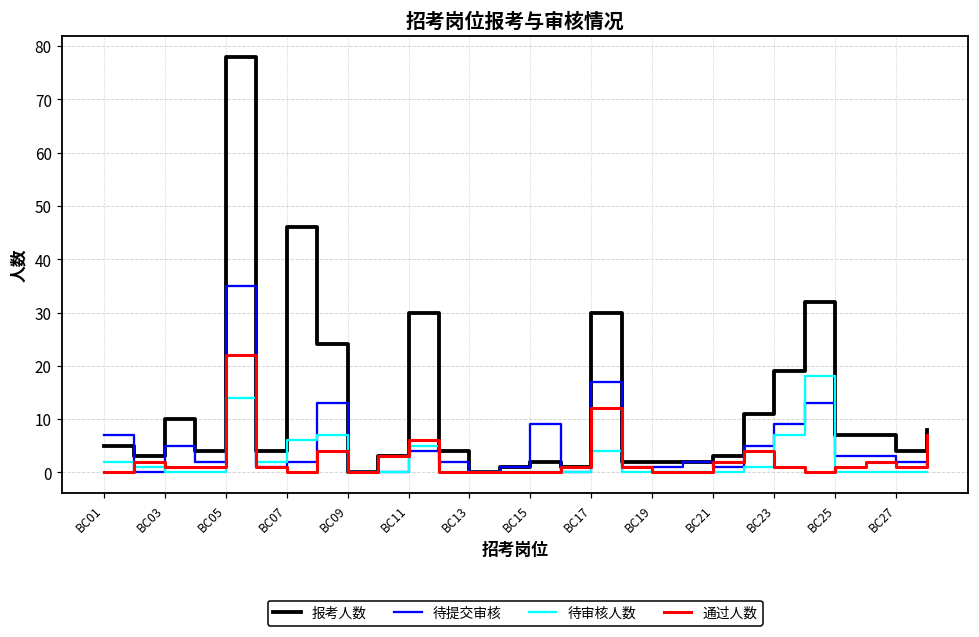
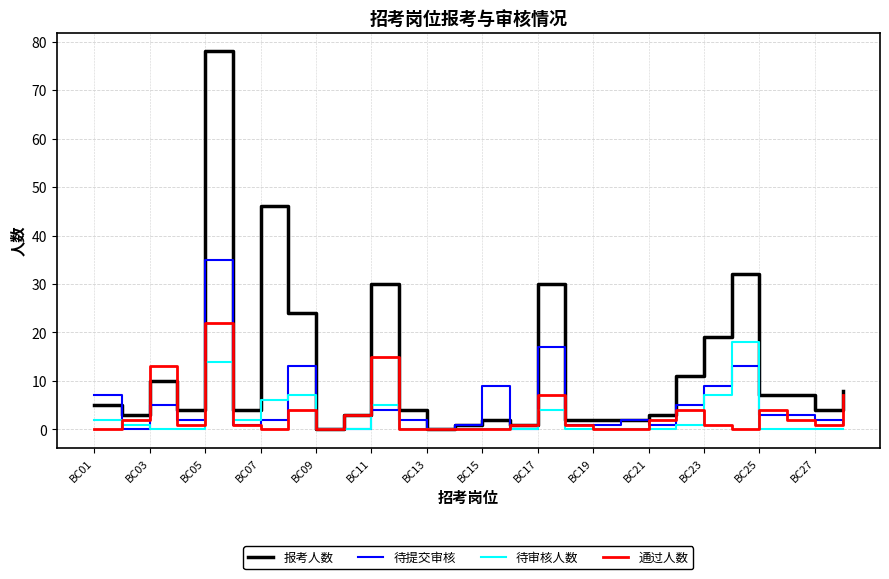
  {
    "报考人数": {
      "BC01": 5,
      "BC03": 10,
      "BC05": 78,
      "BC07": 46,
      "BC11": 30,
      "BC15": 2,
      "BC17": 30,
      "BC19": 2,
      "BC21": 3,
      "BC23": 19,
      "BC25": 7,
      "BC27": 4
    },
    "待提交审核": {
      "BC01": 7,
      "BC03": 5,
      "BC05": 35,
      "BC07": 2,
      "BC11": 4,
      "BC15": 9,
      "BC17": 17,
      "BC19": 1,
      "BC21": 1,
      "BC23": 9,
      "BC25": 3,
      "BC27": 2
    },
    "待审核人数": {
      "BC01": 2,
      "BC03": 0,
      "BC05": 14,
      "BC07": 6,
      "BC11": 5,
      "BC17": 4,
      "BC21": 0,
      "BC23": 7,
      "BC25": 0,
      "BC27": 0
    },
    "通过人数": {
      "BC01": 0,
-     "BC03": 1,
+     "BC03": 13,
      "BC05": 22,
      "BC07": 0,
-     "BC11": 6,
-     "BC17": 12,
+     "BC11": 15,
+     "BC17": 7,
      "BC21": 2,
      "BC23": 1,
-     "BC25": 1,
+     "BC25": 4,
      "BC27": 1
    }
  }
